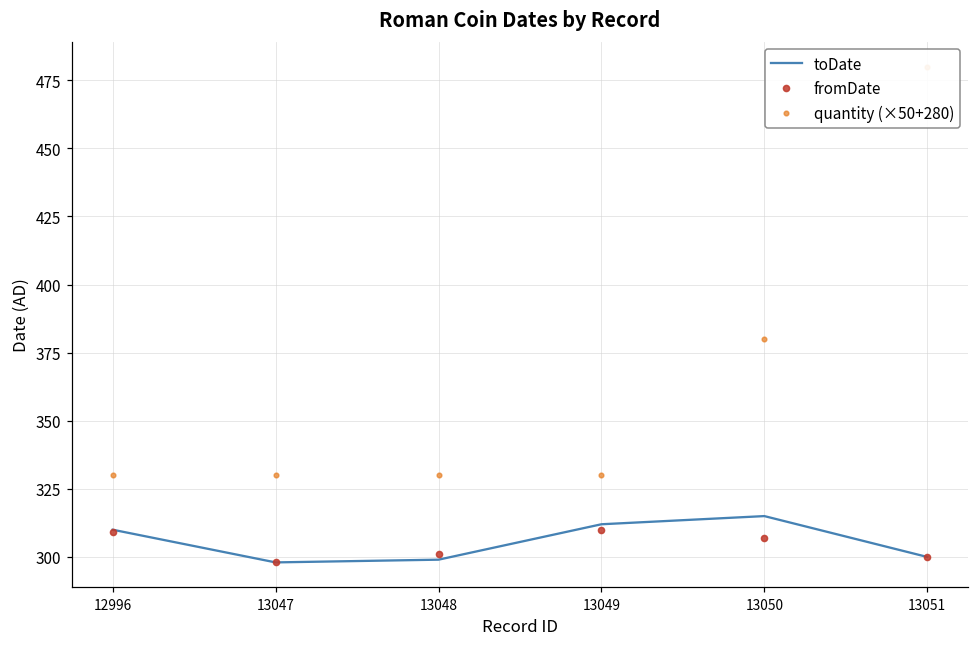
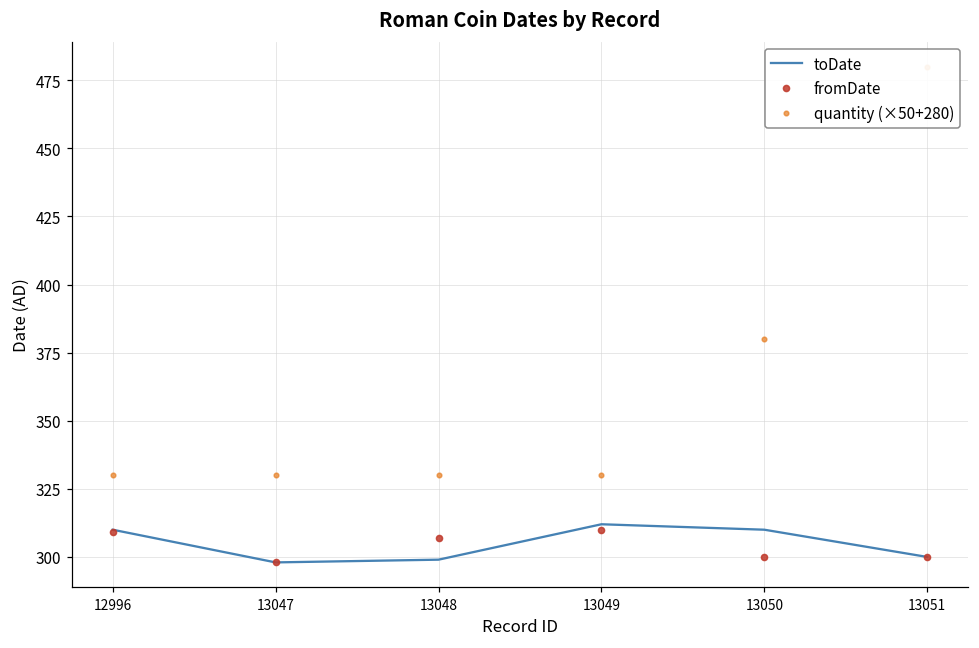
  {
    "toDate": {
      "13048": 299,
      "13049": 312,
-     "13050": 315
+     "13050": 310
    },
    "fromDate": {
-     "13048": 301,
+     "13048": 307,
      "13049": 310,
-     "13050": 307
+     "13050": 300
    },
    "quantity (×50+280)": {
      "12996": 330,
      "13047": 330,
      "13048": 330,
      "13049": 330,
      "13050": 380
    }
  }
